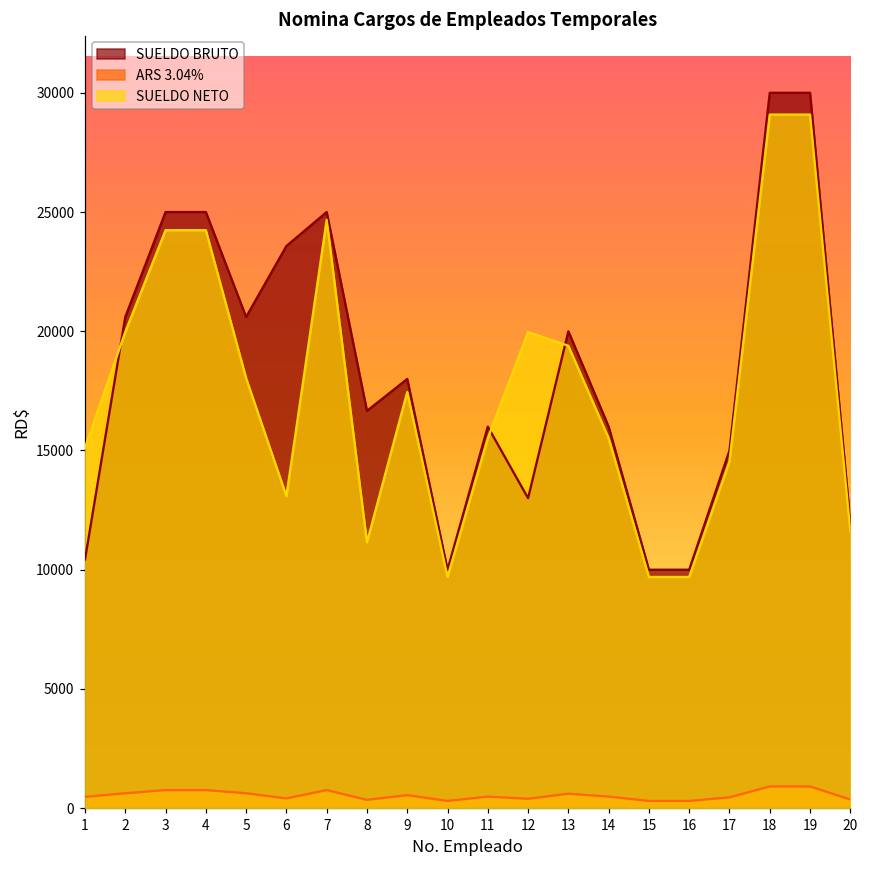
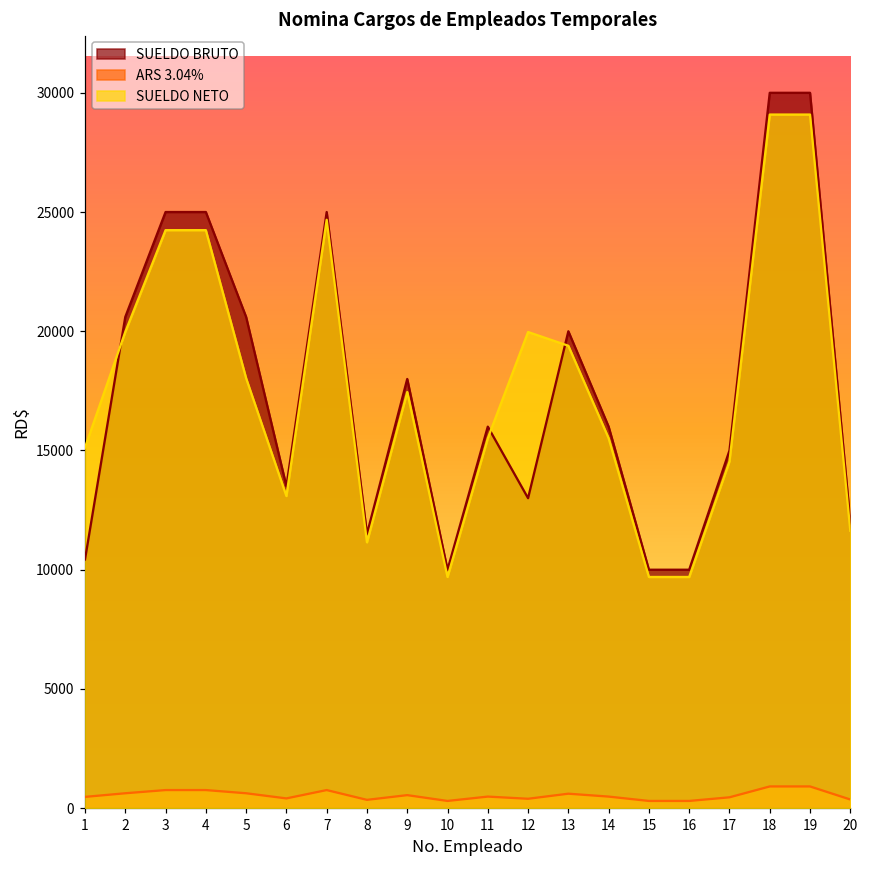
  {
    "SUELDO BRUTO": {
      "1": 10400,
      "2": 20600,
      "3": 25000,
      "4": 25000,
      "5": 20600,
-     "6": 23600,
+     "6": 13500,
      "7": 25000,
-     "8": 16700,
+     "8": 11500,
      "9": 18000,
      "10": 10000,
      "11": 16000,
      "12": 13000,
      "13": 20000,
      "14": 16000,
      "15": 10000,
      "16": 10000,
      "17": 15000,
      "18": 30000,
      "19": 30000,
      "20": 12000
    },
    "ARS 3.04%": {
      "1": 500,
      "2": 600,
      "3": 800,
      "4": 800,
      "5": 600,
      "6": 400,
      "7": 800,
      "8": 300,
      "9": 500,
      "10": 300,
      "11": 500,
      "12": 400,
      "13": 600,
      "14": 500,
      "15": 300,
      "16": 300,
      "17": 500,
      "18": 900,
      "19": 900,
      "20": 400
    },
    "SUELDO NETO": {
      "1": 15100,
      "2": 20000,
      "3": 24200,
      "4": 24200,
      "5": 18000,
      "6": 13100,
      "7": 24700,
      "8": 11200,
      "9": 17500,
      "10": 9700,
      "11": 15500,
      "12": 20000,
      "13": 19400,
      "14": 15500,
      "15": 9700,
      "16": 9700,
      "17": 14500,
      "18": 29100,
      "19": 29100,
      "20": 11600
    }
  }
